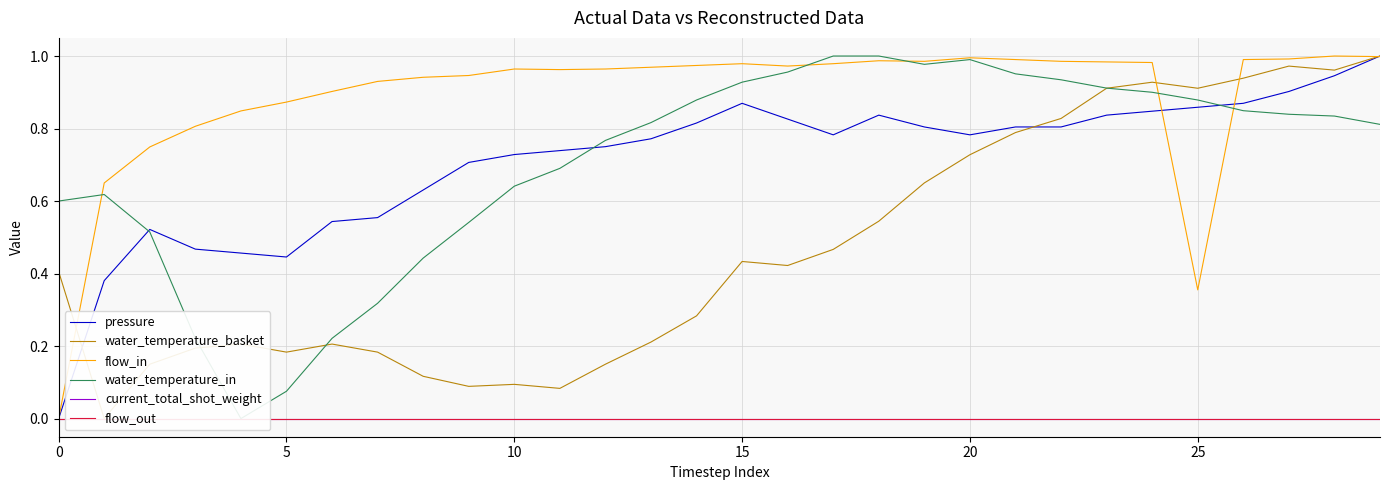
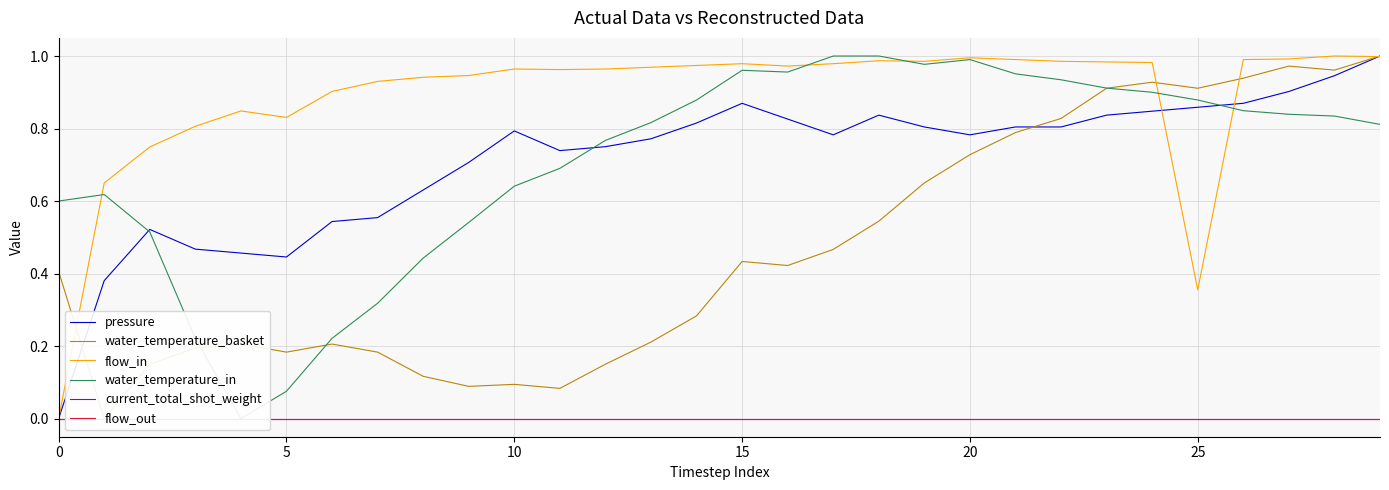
  {
    "pressure": {
      "5": 0.45,
-     "10": 0.73,
+     "10": 0.79,
      "15": 0.87,
      "20": 0.78,
      "25": 0.86
    },
    "water_temperature_basket": {
      "0": 0.41,
      "5": 0.18,
      "10": 0.09,
      "15": 0.43,
      "20": 0.73,
      "25": 0.91
    },
    "flow_in": {
-     "5": 0.87,
+     "5": 0.83,
      "10": 0.96,
      "15": 0.98,
      "25": 0.36
    },
    "water_temperature_in": {
      "0": 0.60,
      "5": 0.08,
      "10": 0.64,
-     "15": 0.93,
+     "15": 0.96,
      "25": 0.88
    },
    "flow_out": {
      "5": 0.00,
      "10": 0.00,
      "15": 0.00,
      "20": 0.00,
      "25": 0.00
    }
  }
